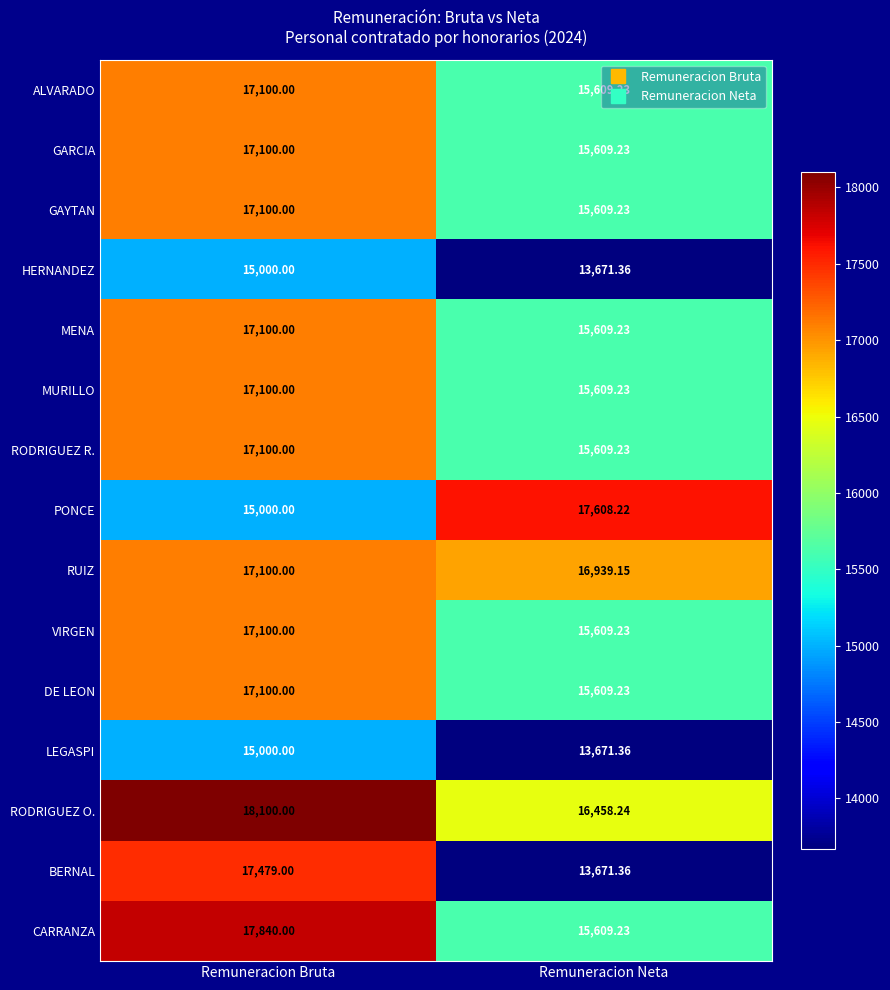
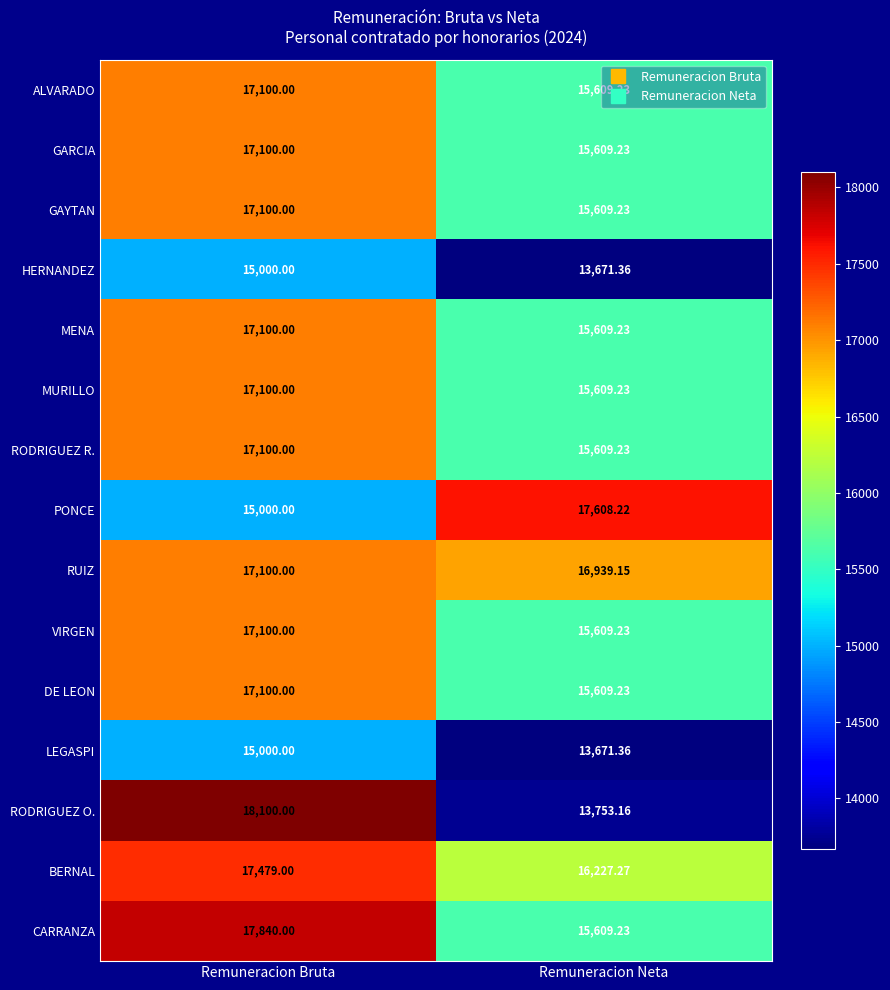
  {
    "ALVARADO": {
      "Remuneracion Bruta": "17,100.00"
    },
    "GARCIA": {
      "Remuneracion Bruta": "17,100.00",
      "Remuneracion Neta": "15,609.23"
    },
    "GAYTAN": {
      "Remuneracion Bruta": "17,100.00",
      "Remuneracion Neta": "15,609.23"
    },
    "HERNANDEZ": {
      "Remuneracion Bruta": "15,000.00",
      "Remuneracion Neta": "13,671.36"
    },
    "MENA": {
      "Remuneracion Bruta": "17,100.00",
      "Remuneracion Neta": "15,609.23"
    },
    "MURILLO": {
      "Remuneracion Bruta": "17,100.00",
      "Remuneracion Neta": "15,609.23"
    },
    "RODRIGUEZ R.": {
      "Remuneracion Bruta": "17,100.00",
      "Remuneracion Neta": "15,609.23"
    },
    "PONCE": {
      "Remuneracion Bruta": "15,000.00",
      "Remuneracion Neta": "17,608.22"
    },
    "RUIZ": {
      "Remuneracion Bruta": "17,100.00",
      "Remuneracion Neta": "16,939.15"
    },
    "VIRGEN": {
      "Remuneracion Bruta": "17,100.00",
      "Remuneracion Neta": "15,609.23"
    },
    "DE LEON": {
      "Remuneracion Bruta": "17,100.00",
      "Remuneracion Neta": "15,609.23"
    },
    "LEGASPI": {
      "Remuneracion Bruta": "15,000.00",
      "Remuneracion Neta": "13,671.36"
    },
    "RODRIGUEZ O.": {
      "Remuneracion Bruta": "18,100.00",
-     "Remuneracion Neta": "16,458.24"
+     "Remuneracion Neta": "13,753.16"
    },
    "BERNAL": {
      "Remuneracion Bruta": "17,479.00",
-     "Remuneracion Neta": "13,671.36"
+     "Remuneracion Neta": "16,227.27"
    },
    "CARRANZA": {
      "Remuneracion Bruta": "17,840.00",
      "Remuneracion Neta": "15,609.23"
    }
  }
